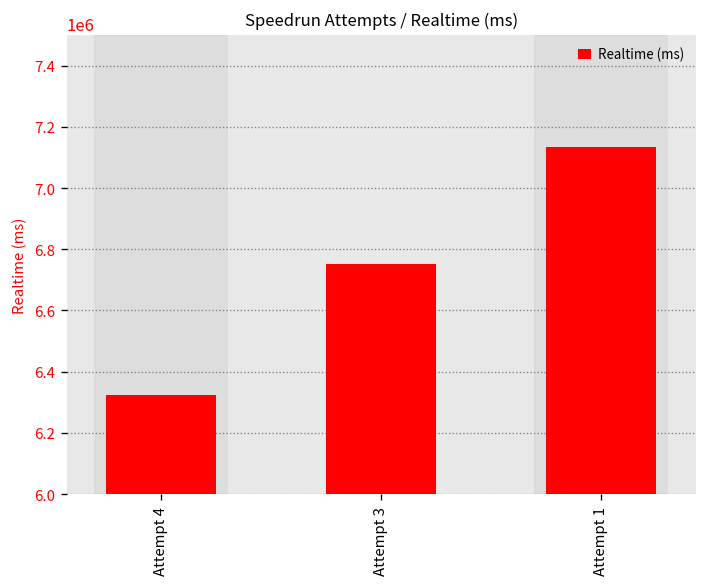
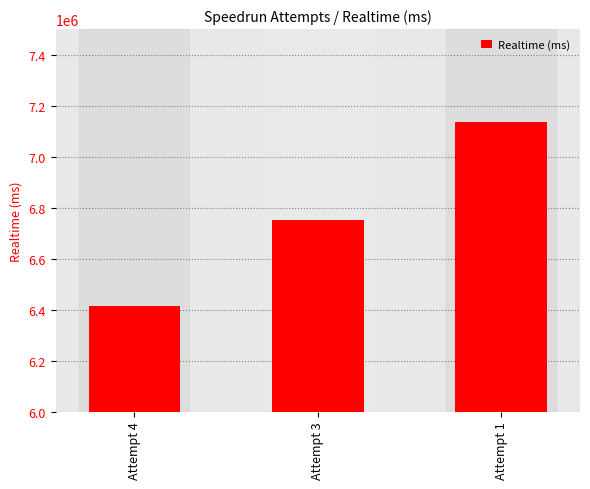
  {
-   "Attempt 4": 6320000,
+   "Attempt 4": 6410000,
    "Attempt 3": 6750000,
    "Attempt 1": 7130000
  }
